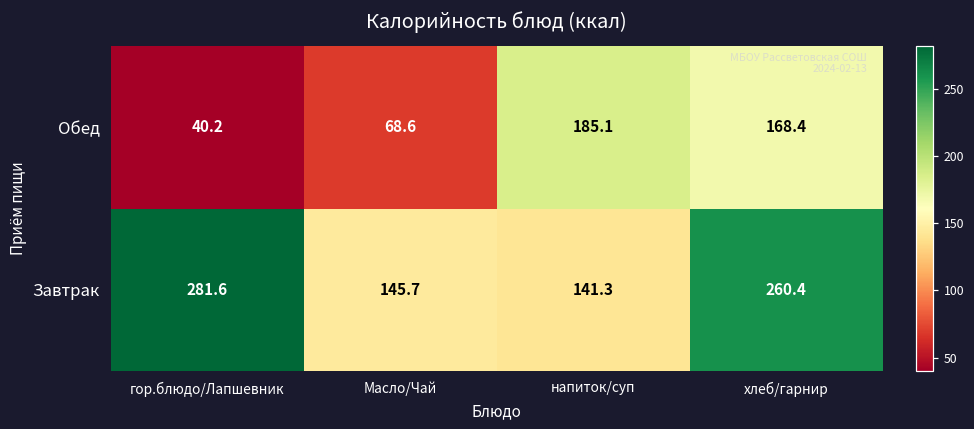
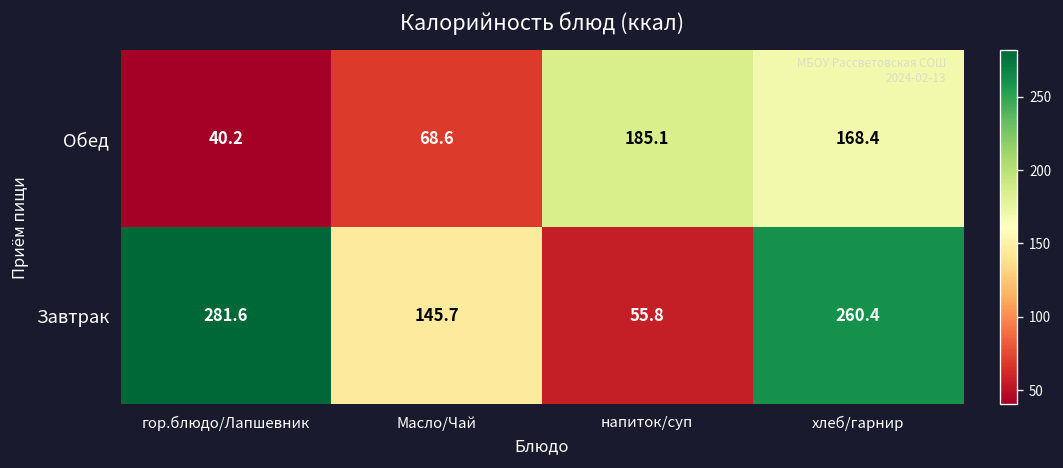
  {
    "Обед": {
      "гор.блюдо/Лапшевник": 40.2,
      "Масло/Чай": 68.6,
      "напиток/суп": 185.1,
      "хлеб/гарнир": 168.4
    },
    "Завтрак": {
      "гор.блюдо/Лапшевник": 281.6,
      "Масло/Чай": 145.7,
-     "напиток/суп": 141.3,
+     "напиток/суп": 55.8,
      "хлеб/гарнир": 260.4
    }
  }
